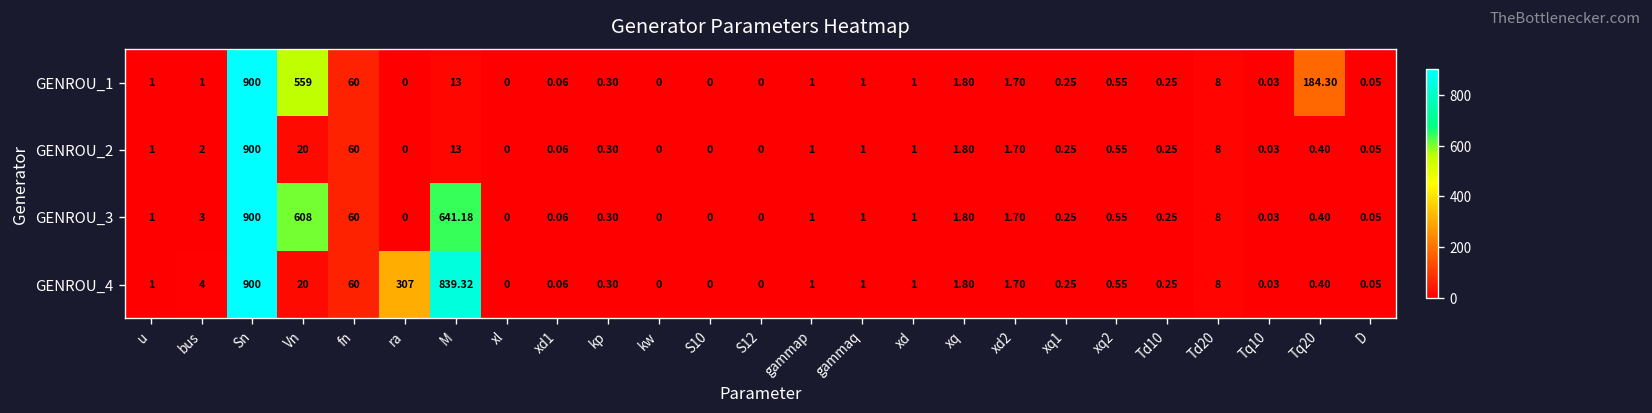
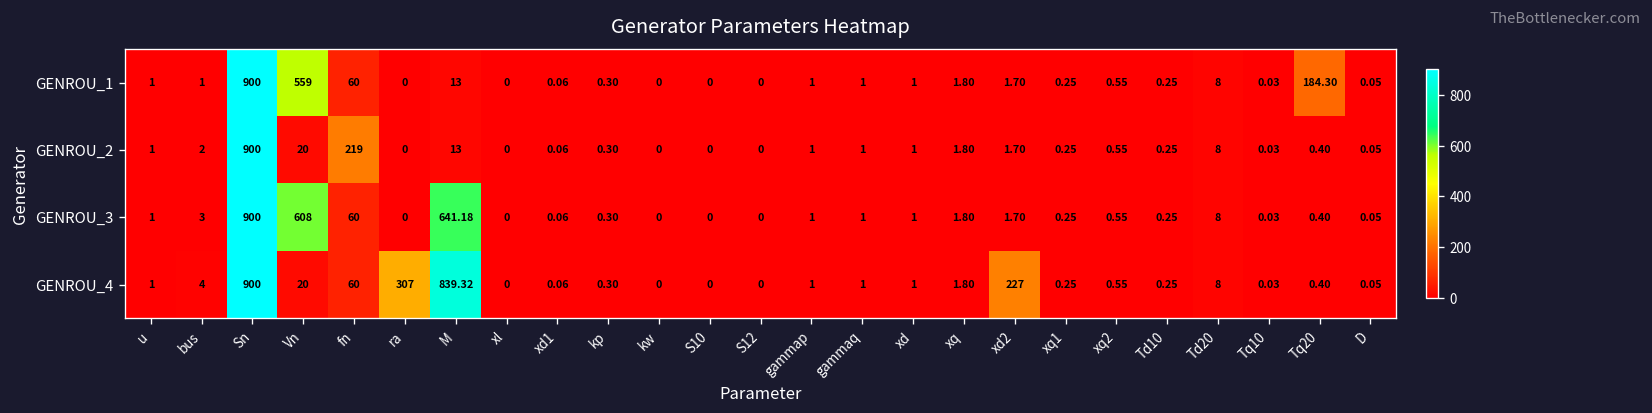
  {
    "GENROU_1": {
      "u": 1,
      "bus": 1,
      "Sn": 900,
      "Vn": 559,
      "fn": 60,
      "ra": 0,
      "M": 13,
      "xl": 0,
      "xd1": 0.06,
      "kp": 0.30,
      "kw": 0,
      "S10": 0,
      "S12": 0,
      "gammap": 1,
      "gammaq": 1,
      "xd": 1,
      "xq": 1.80,
      "xd2": 1.70,
      "xq1": 0.25,
      "xq2": 0.55,
      "Td10": 0.25,
      "Td20": 8,
      "Tq10": 0.03,
      "Tq20": 184.30,
      "D": 0.05
    },
    "GENROU_2": {
      "u": 1,
      "bus": 2,
      "Sn": 900,
      "Vn": 20,
-     "fn": 60,
+     "fn": 219,
      "ra": 0,
      "M": 13,
      "xl": 0,
      "xd1": 0.06,
      "kp": 0.30,
      "kw": 0,
      "S10": 0,
      "S12": 0,
      "gammap": 1,
      "gammaq": 1,
      "xd": 1,
      "xq": 1.80,
      "xd2": 1.70,
      "xq1": 0.25,
      "xq2": 0.55,
      "Td10": 0.25,
      "Td20": 8,
      "Tq10": 0.03,
      "Tq20": 0.40,
      "D": 0.05
    },
    "GENROU_3": {
      "u": 1,
      "bus": 3,
      "Sn": 900,
      "Vn": 608,
      "fn": 60,
      "ra": 0,
      "M": 641.18,
      "xl": 0,
      "xd1": 0.06,
      "kp": 0.30,
      "kw": 0,
      "S10": 0,
      "S12": 0,
      "gammap": 1,
      "gammaq": 1,
      "xd": 1,
      "xq": 1.80,
      "xd2": 1.70,
      "xq1": 0.25,
      "xq2": 0.55,
      "Td10": 0.25,
      "Td20": 8,
      "Tq10": 0.03,
      "Tq20": 0.40,
      "D": 0.05
    },
    "GENROU_4": {
      "u": 1,
      "bus": 4,
      "Sn": 900,
      "Vn": 20,
      "fn": 60,
      "ra": 307,
      "M": 839.32,
      "xl": 0,
      "xd1": 0.06,
      "kp": 0.30,
      "kw": 0,
      "S10": 0,
      "S12": 0,
      "gammap": 1,
      "gammaq": 1,
      "xd": 1,
      "xq": 1.80,
-     "xd2": 1.70,
+     "xd2": 227,
      "xq1": 0.25,
      "xq2": 0.55,
      "Td10": 0.25,
      "Td20": 8,
      "Tq10": 0.03,
      "Tq20": 0.40,
      "D": 0.05
    }
  }
